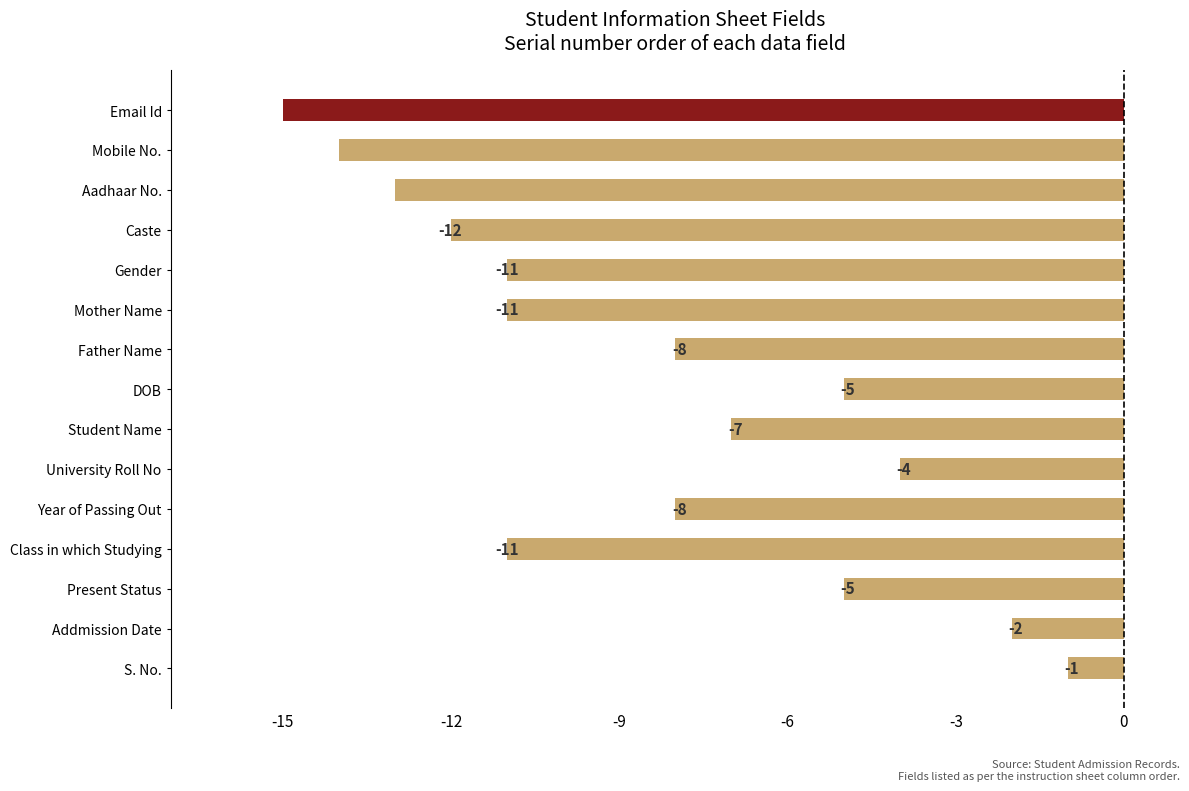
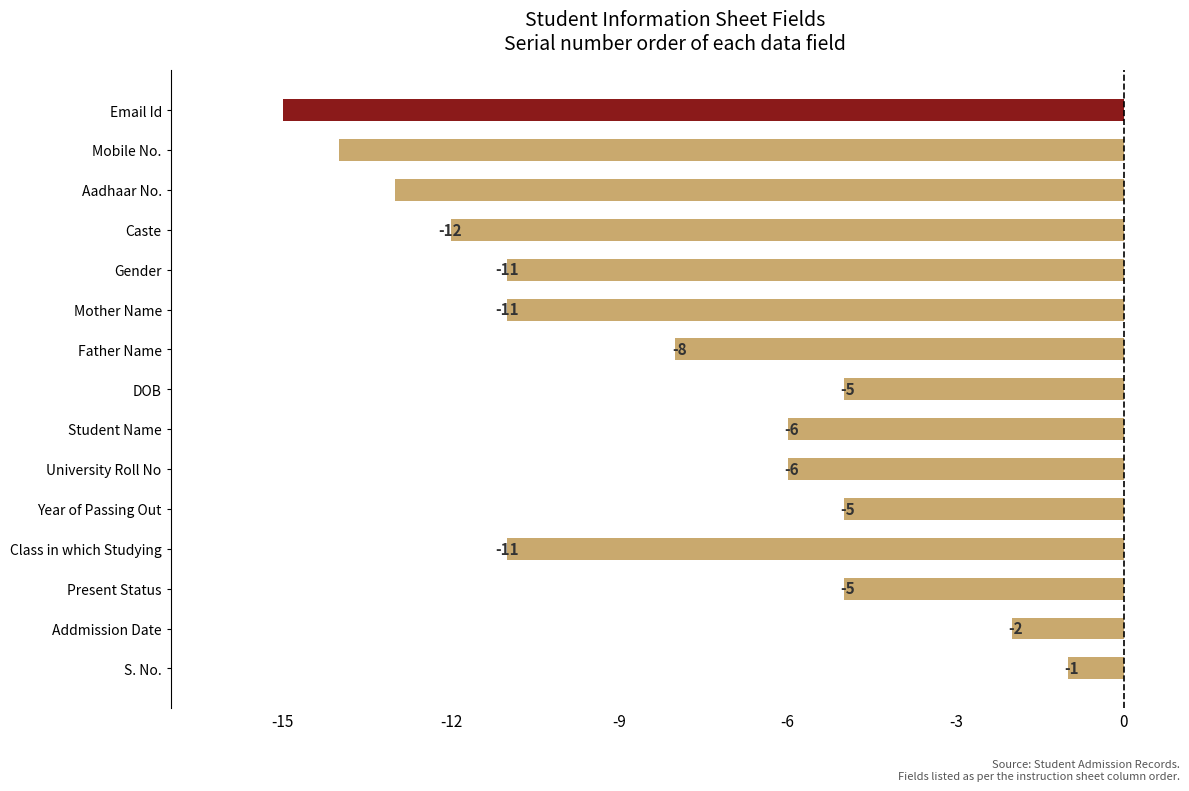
  {
    "Caste": -12,
    "Gender": -11,
    "Mother Name": -11,
    "Father Name": -8,
    "DOB": -5,
-   "Student Name": -7,
-   "University Roll No": -4,
-   "Year of Passing Out": -8,
+   "Student Name": -6,
+   "University Roll No": -6,
+   "Year of Passing Out": -5,
    "Class in which Studying": -11,
    "Present Status": -5,
    "Addmission Date": -2,
    "S. No.": -1
  }
